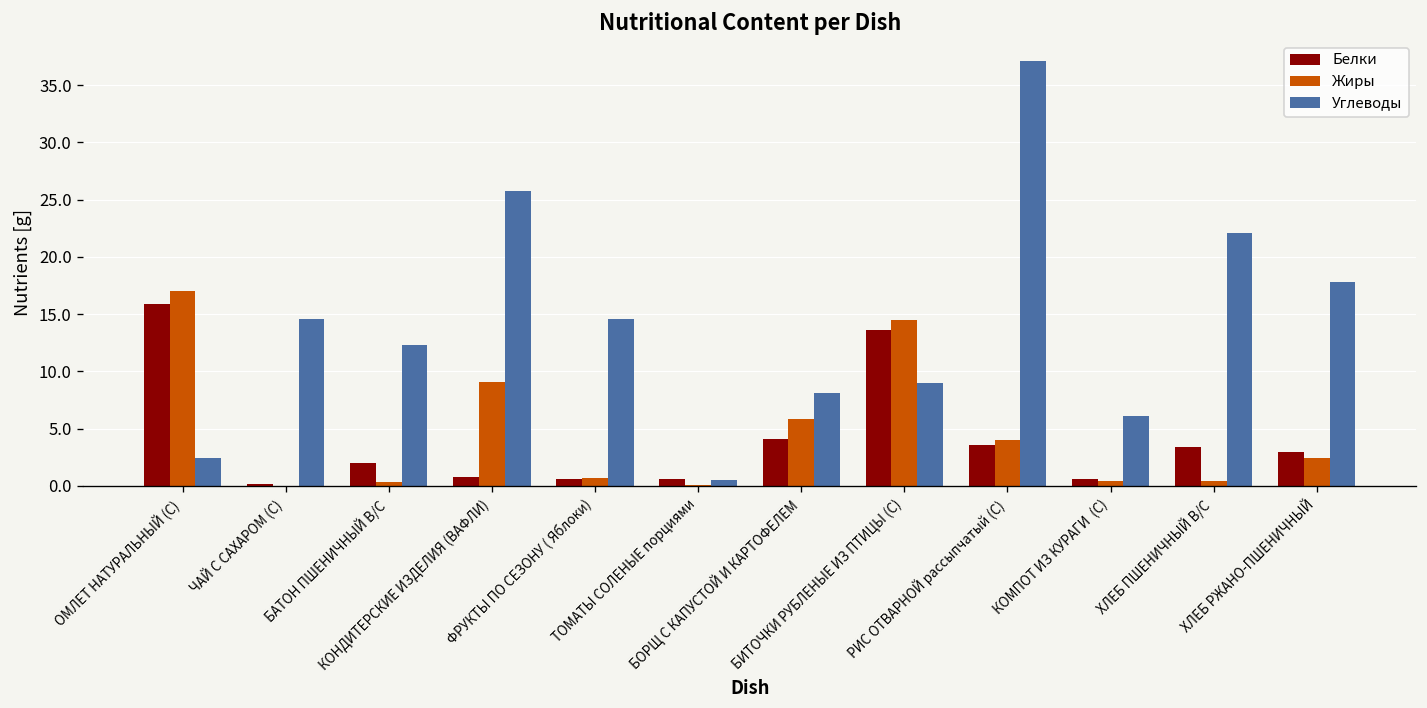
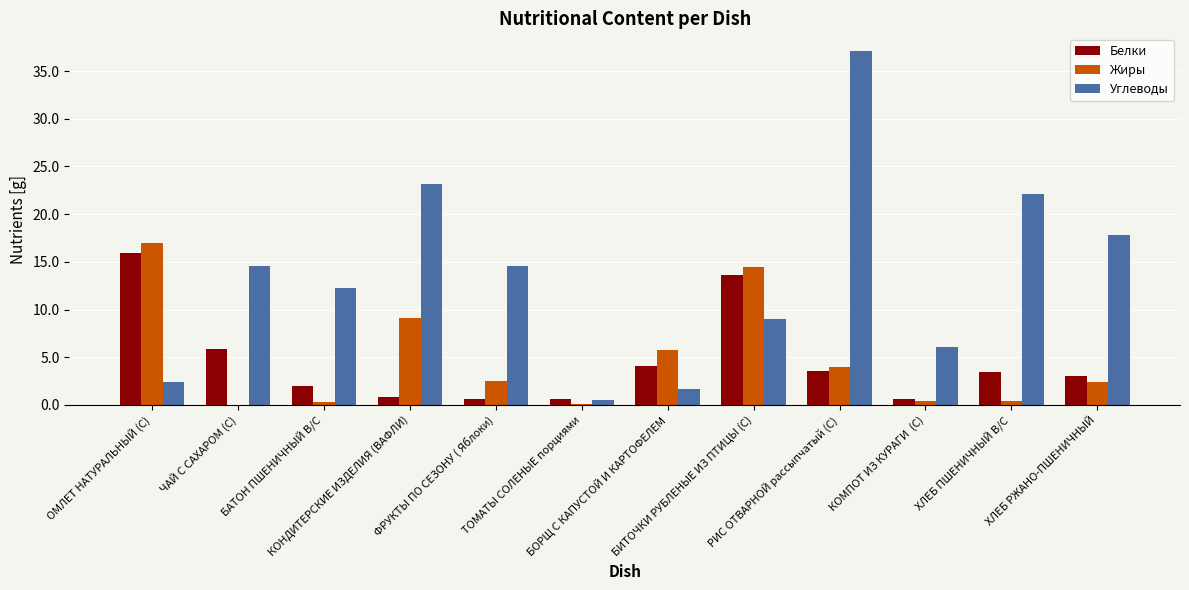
  {
    "Белки": {
      "ОМЛЕТ НАТУРАЛЬНЫЙ (С)": 16,
-     "ЧАЙ С САХАРОМ (С)": 0,
+     "ЧАЙ С САХАРОМ (С)": 6,
      "БАТОН ПШЕНИЧНЫЙ В/С": 2,
      "КОНДИТЕРСКИЕ ИЗДЕЛИЯ (ВАФЛИ)": 1,
      "ФРУКТЫ ПО СЕЗОНУ ( Яблоки)": 1,
      "ТОМАТЫ СОЛЕНЫЕ порциями": 1,
      "БОРЩ С КАПУСТОЙ И КАРТОФЕЛЕМ": 4,
      "БИТОЧКИ РУБЛЕНЫЕ ИЗ ПТИЦЫ (С)": 14,
      "РИС ОТВАРНОЙ рассыпчатый (С)": 4,
      "КОМПОТ ИЗ КУРАГИ (С)": 1,
      "ХЛЕБ ПШЕНИЧНЫЙ В/С": 3,
      "ХЛЕБ РЖАНО-ПШЕНИЧНЫЙ": 3
    },
    "Жиры": {
      "ОМЛЕТ НАТУРАЛЬНЫЙ (С)": 17,
      "ЧАЙ С САХАРОМ (С)": 0,
      "БАТОН ПШЕНИЧНЫЙ В/С": 0,
      "КОНДИТЕРСКИЕ ИЗДЕЛИЯ (ВАФЛИ)": 9,
-     "ФРУКТЫ ПО СЕЗОНУ ( Яблоки)": 1,
+     "ФРУКТЫ ПО СЕЗОНУ ( Яблоки)": 3,
      "БОРЩ С КАПУСТОЙ И КАРТОФЕЛЕМ": 6,
      "БИТОЧКИ РУБЛЕНЫЕ ИЗ ПТИЦЫ (С)": 15,
      "РИС ОТВАРНОЙ рассыпчатый (С)": 4,
      "КОМПОТ ИЗ КУРАГИ (С)": 0,
      "ХЛЕБ ПШЕНИЧНЫЙ В/С": 0,
      "ХЛЕБ РЖАНО-ПШЕНИЧНЫЙ": 2
    },
    "Углеводы": {
      "ОМЛЕТ НАТУРАЛЬНЫЙ (С)": 2,
      "ЧАЙ С САХАРОМ (С)": 15,
      "БАТОН ПШЕНИЧНЫЙ В/С": 12,
-     "КОНДИТЕРСКИЕ ИЗДЕЛИЯ (ВАФЛИ)": 26,
+     "КОНДИТЕРСКИЕ ИЗДЕЛИЯ (ВАФЛИ)": 23,
      "ФРУКТЫ ПО СЕЗОНУ ( Яблоки)": 15,
      "ТОМАТЫ СОЛЕНЫЕ порциями": 1,
-     "БОРЩ С КАПУСТОЙ И КАРТОФЕЛЕМ": 8,
+     "БОРЩ С КАПУСТОЙ И КАРТОФЕЛЕМ": 2,
      "БИТОЧКИ РУБЛЕНЫЕ ИЗ ПТИЦЫ (С)": 9,
      "РИС ОТВАРНОЙ рассыпчатый (С)": 37,
      "КОМПОТ ИЗ КУРАГИ (С)": 6,
      "ХЛЕБ ПШЕНИЧНЫЙ В/С": 22,
      "ХЛЕБ РЖАНО-ПШЕНИЧНЫЙ": 18
    }
  }
